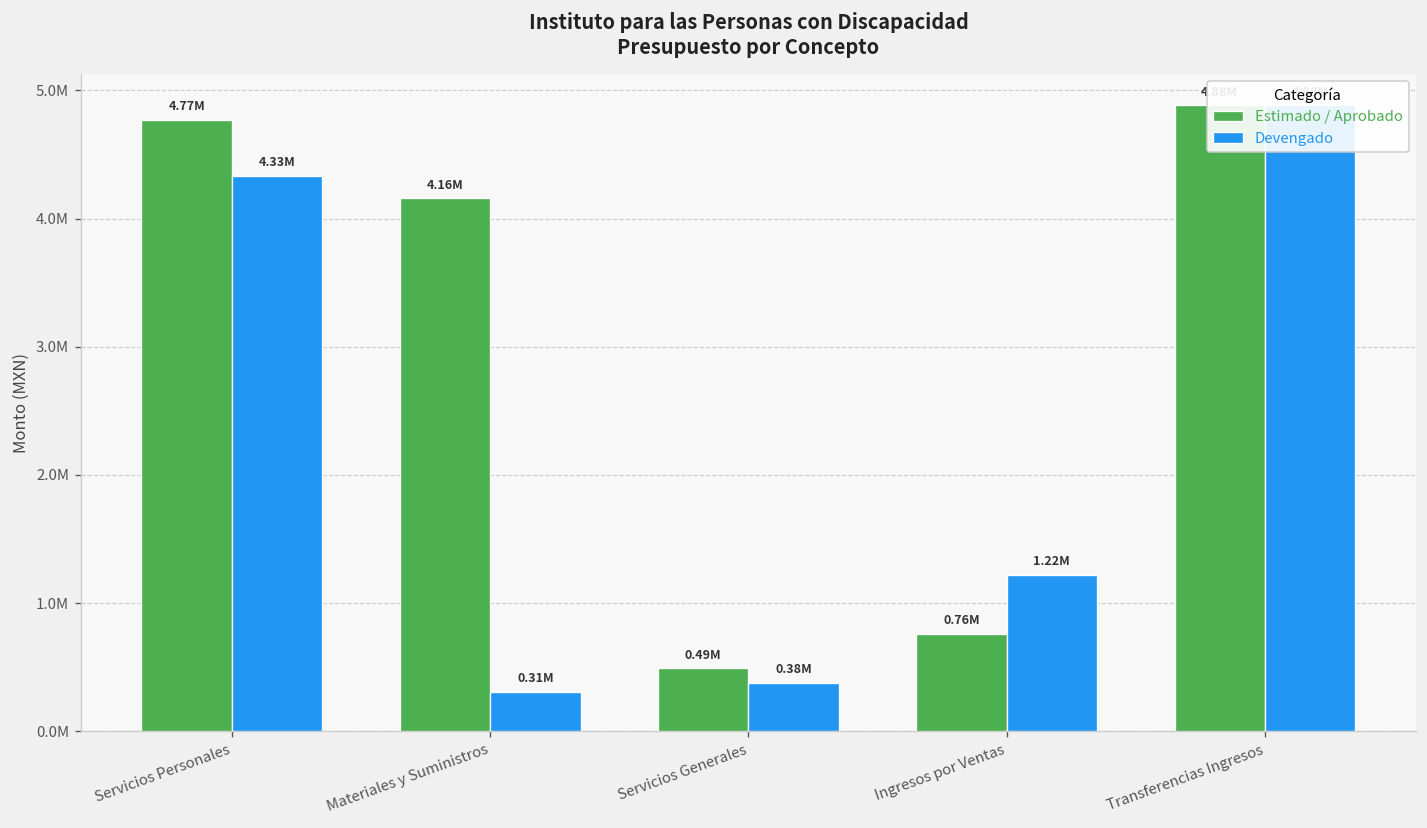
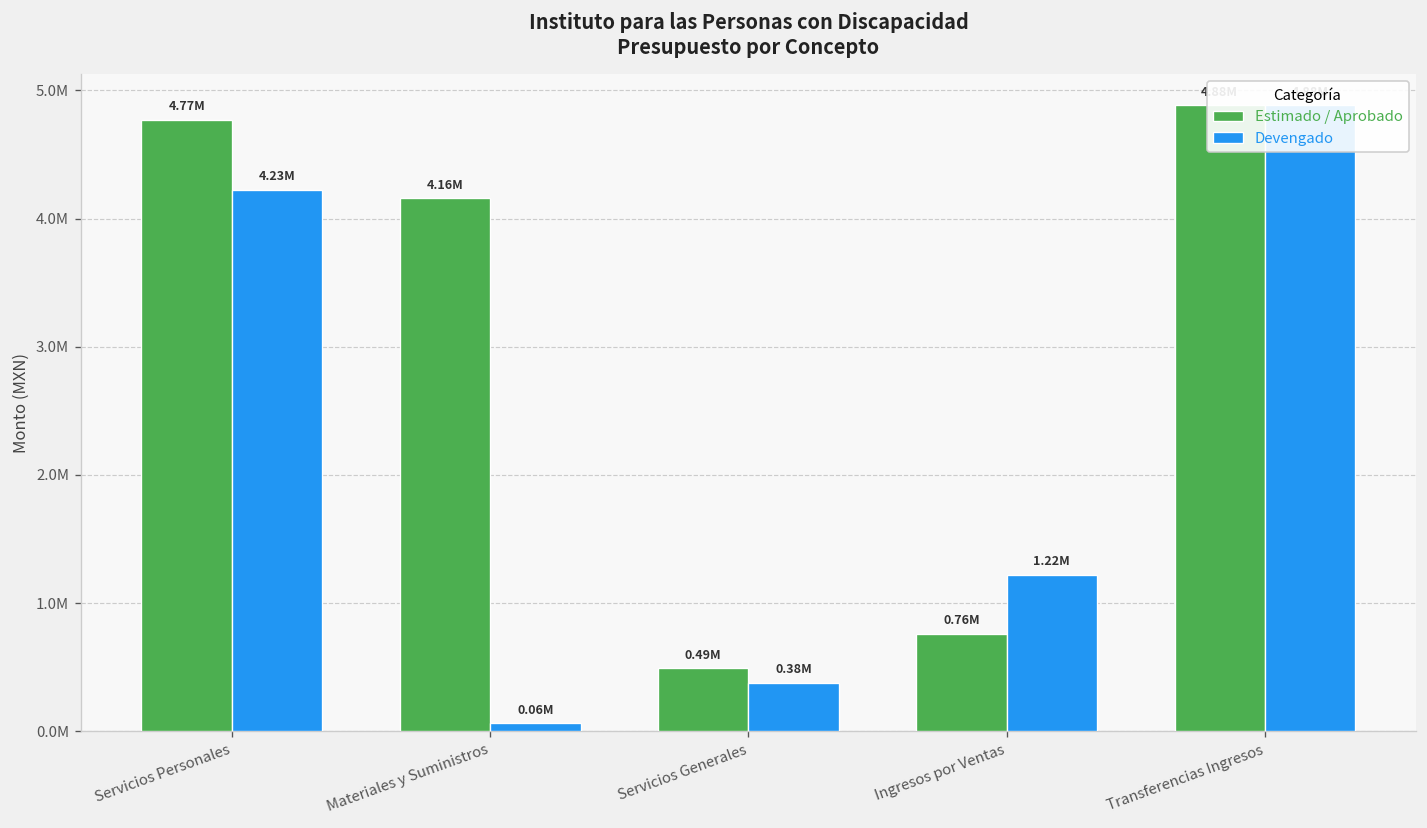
  {
    "Estimado / Aprobado": {
      "Servicios Personales": "4.77M",
      "Materiales y Suministros": "4.16M",
      "Servicios Generales": "0.49M",
      "Ingresos por Ventas": "0.76M"
    },
    "Devengado": {
-     "Servicios Personales": "4.33M",
-     "Materiales y Suministros": "0.31M",
+     "Servicios Personales": "4.23M",
+     "Materiales y Suministros": "0.06M",
      "Servicios Generales": "0.38M",
      "Ingresos por Ventas": "1.22M"
    }
  }
